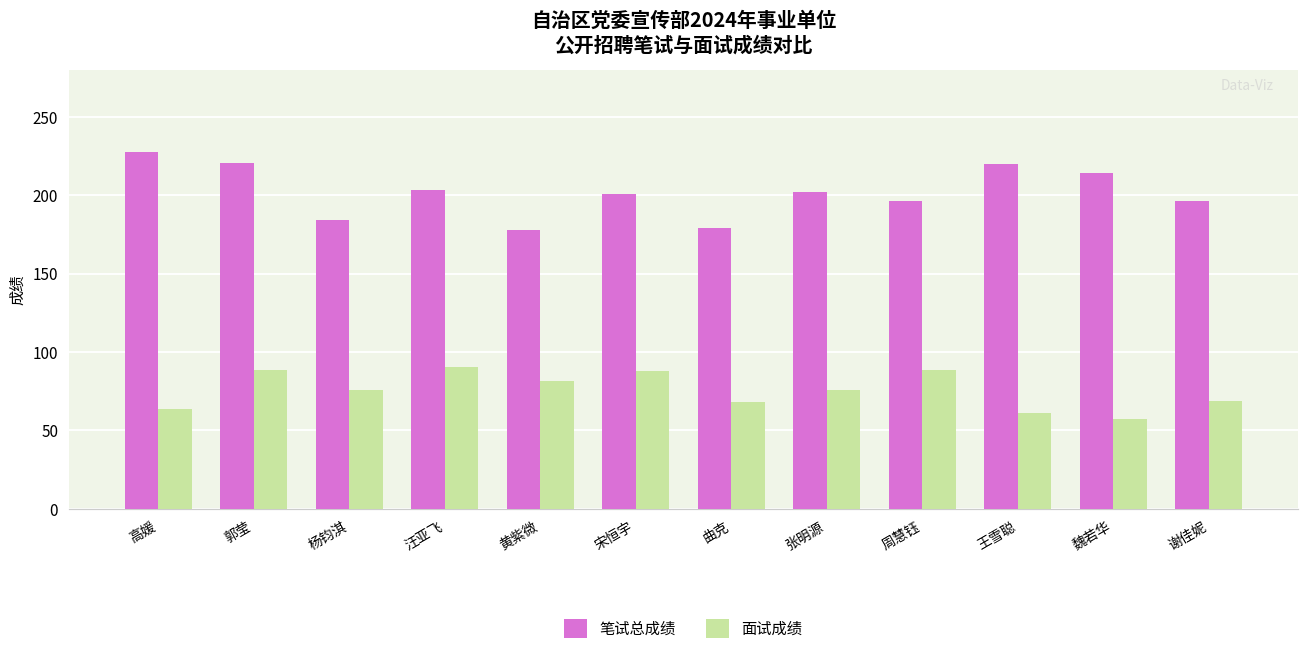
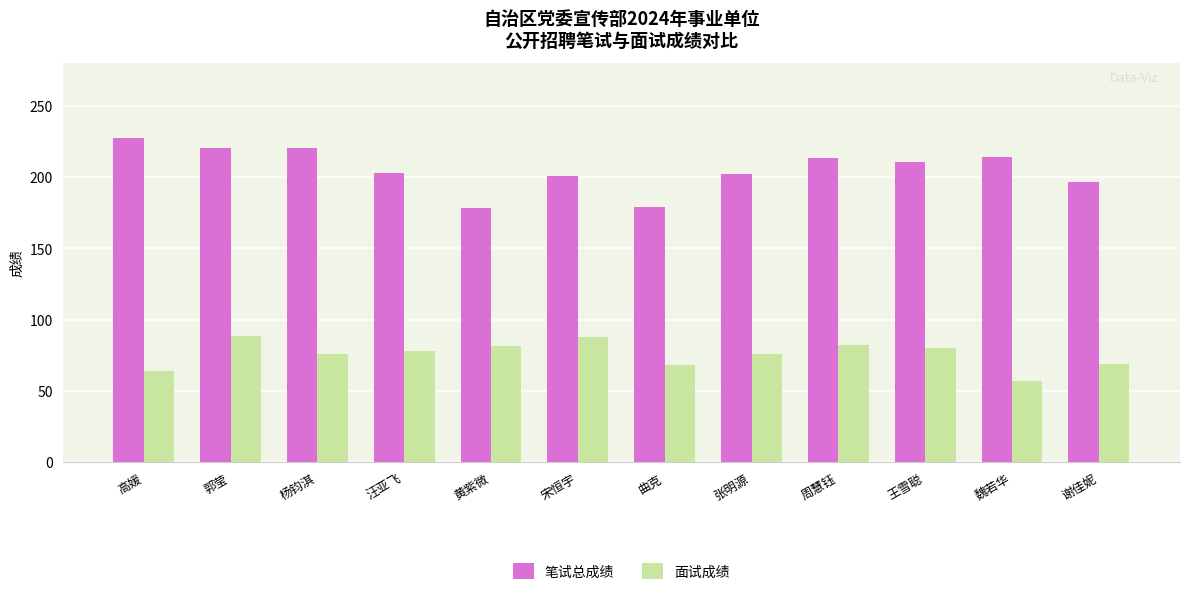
  {
    "笔试总成绩": {
      "高媛": 228,
      "郭莹": 221,
-     "杨钧淇": 184,
+     "杨钧淇": 221,
      "汪亚飞": 203,
      "黄紫微": 178,
      "宋恒宇": 201,
      "曲克": 179,
      "张明源": 202,
-     "周慧钰": 197,
-     "王雪聪": 220,
+     "周慧钰": 213,
+     "王雪聪": 211,
      "魏若华": 214,
      "谢佳妮": 197
    },
    "面试成绩": {
      "高媛": 64,
      "郭莹": 89,
      "杨钧淇": 76,
-     "汪亚飞": 91,
+     "汪亚飞": 78,
      "黄紫微": 81,
      "宋恒宇": 88,
      "曲克": 68,
      "张明源": 76,
-     "周慧钰": 88,
-     "王雪聪": 61,
+     "周慧钰": 82,
+     "王雪聪": 80,
      "魏若华": 57,
      "谢佳妮": 69
    }
  }
